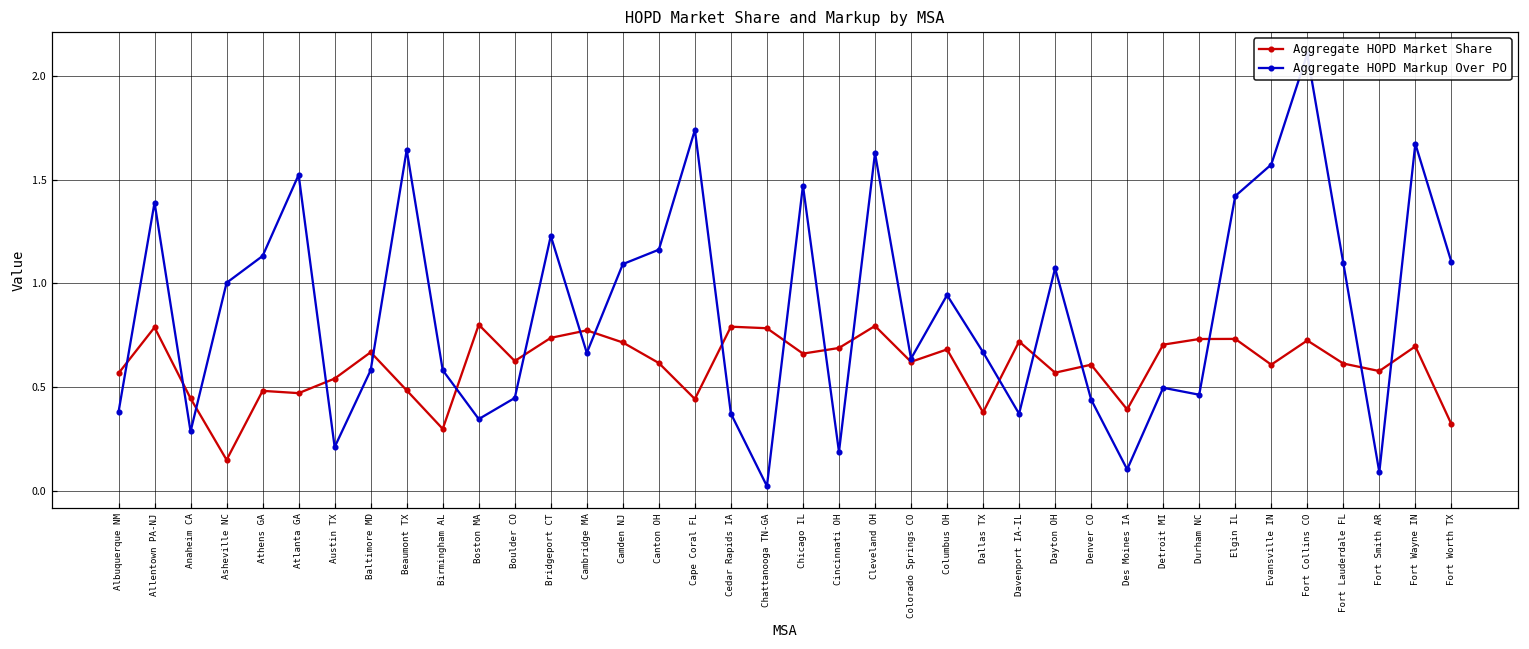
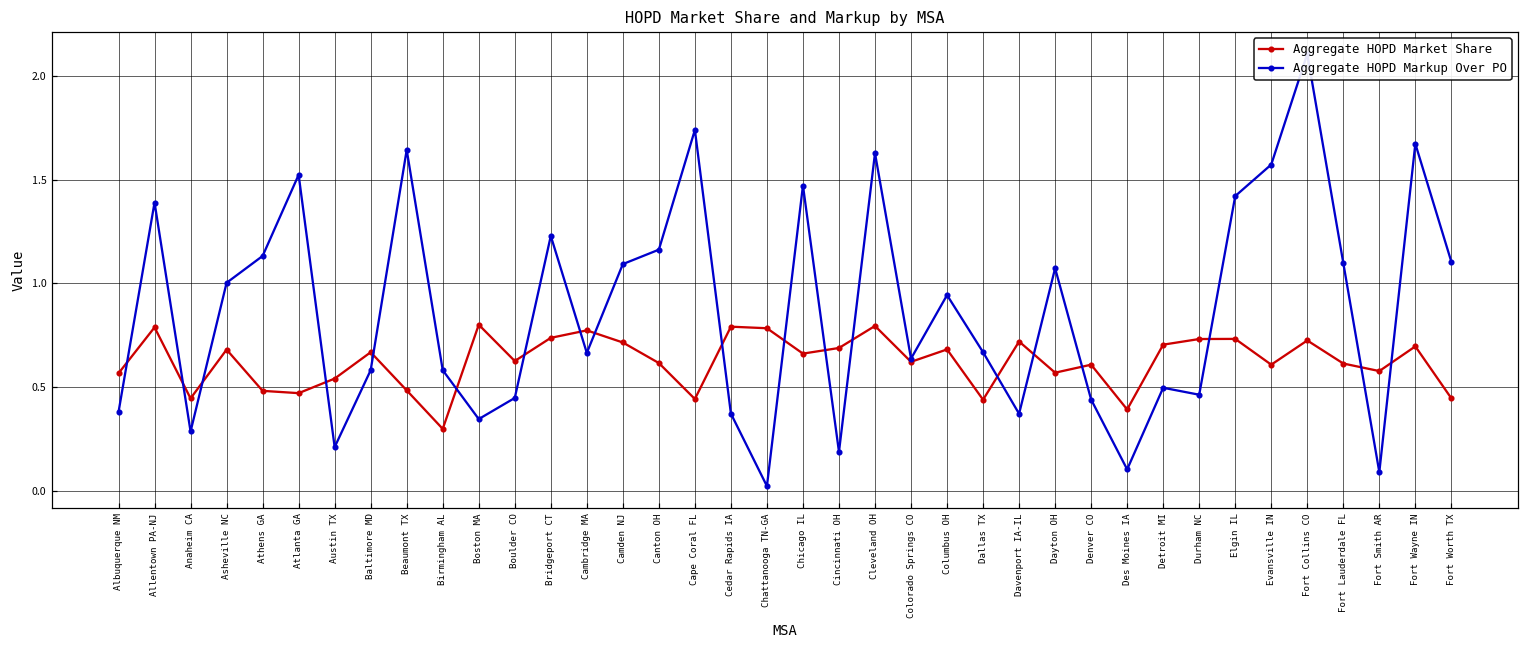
  {
    "Aggregate HOPD Market Share": {
      "Albuquerque NM": 0.57,
      "Allentown PA-NJ": 0.79,
      "Anaheim CA": 0.45,
-     "Asheville NC": 0.15,
+     "Asheville NC": 0.68,
      "Athens GA": 0.48,
      "Atlanta GA": 0.47,
      "Austin TX": 0.54,
      "Baltimore MD": 0.67,
      "Beaumont TX": 0.48,
      "Birmingham AL": 0.30,
      "Boston MA": 0.80,
      "Boulder CO": 0.63,
      "Bridgeport CT": 0.74,
      "Cambridge MA": 0.77,
      "Camden NJ": 0.72,
      "Canton OH": 0.62,
      "Cape Coral FL": 0.44,
      "Cedar Rapids IA": 0.79,
      "Chattanooga TN-GA": 0.78,
      "Chicago IL": 0.66,
      "Cincinnati OH": 0.69,
      "Cleveland OH": 0.80,
      "Colorado Springs CO": 0.62,
      "Columbus OH": 0.68,
-     "Dallas TX": 0.38,
+     "Dallas TX": 0.44,
      "Davenport IA-IL": 0.72,
      "Dayton OH": 0.57,
      "Denver CO": 0.61,
      "Des Moines IA": 0.39,
      "Detroit MI": 0.70,
      "Durham NC": 0.73,
      "Elgin IL": 0.73,
      "Evansville IN": 0.61,
      "Fort Collins CO": 0.73,
      "Fort Lauderdale FL": 0.61,
      "Fort Smith AR": 0.58,
      "Fort Wayne IN": 0.70,
-     "Fort Worth TX": 0.32
+     "Fort Worth TX": 0.45
    },
    "Aggregate HOPD Markup Over PO": {
      "Albuquerque NM": 0.38,
      "Allentown PA-NJ": 1.39,
      "Anaheim CA": 0.29,
      "Asheville NC": 1.00,
      "Athens GA": 1.13,
      "Atlanta GA": 1.52,
      "Austin TX": 0.21,
      "Baltimore MD": 0.58,
      "Beaumont TX": 1.64,
      "Birmingham AL": 0.58,
      "Boston MA": 0.35,
      "Boulder CO": 0.45,
      "Bridgeport CT": 1.23,
      "Cambridge MA": 0.67,
      "Camden NJ": 1.09,
      "Canton OH": 1.16,
      "Cape Coral FL": 1.74,
      "Cedar Rapids IA": 0.37,
      "Chattanooga TN-GA": 0.02,
      "Chicago IL": 1.47,
      "Cincinnati OH": 0.19,
      "Cleveland OH": 1.63,
      "Colorado Springs CO": 0.64,
      "Columbus OH": 0.94,
      "Dallas TX": 0.67,
      "Davenport IA-IL": 0.37,
      "Dayton OH": 1.07,
      "Denver CO": 0.44,
      "Des Moines IA": 0.10,
      "Detroit MI": 0.50,
      "Durham NC": 0.46,
      "Elgin IL": 1.42,
      "Evansville IN": 1.57,
      "Fort Lauderdale FL": 1.10,
      "Fort Smith AR": 0.09,
      "Fort Wayne IN": 1.67,
      "Fort Worth TX": 1.10
    }
  }
